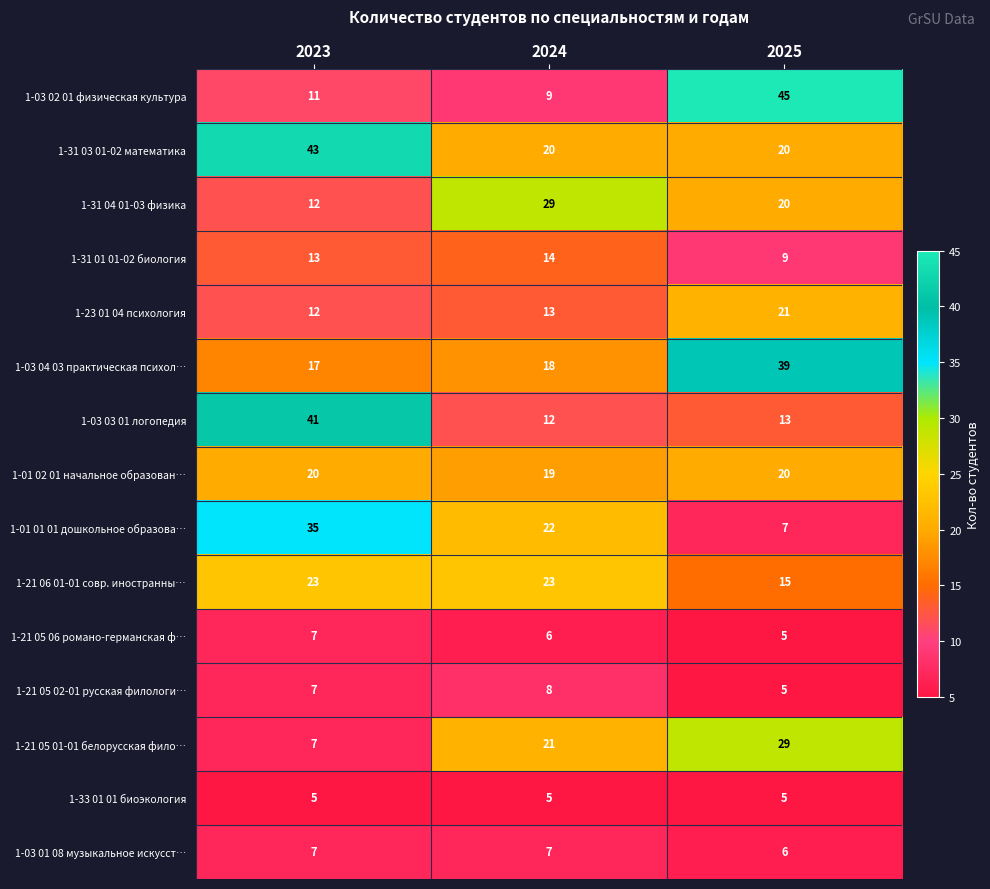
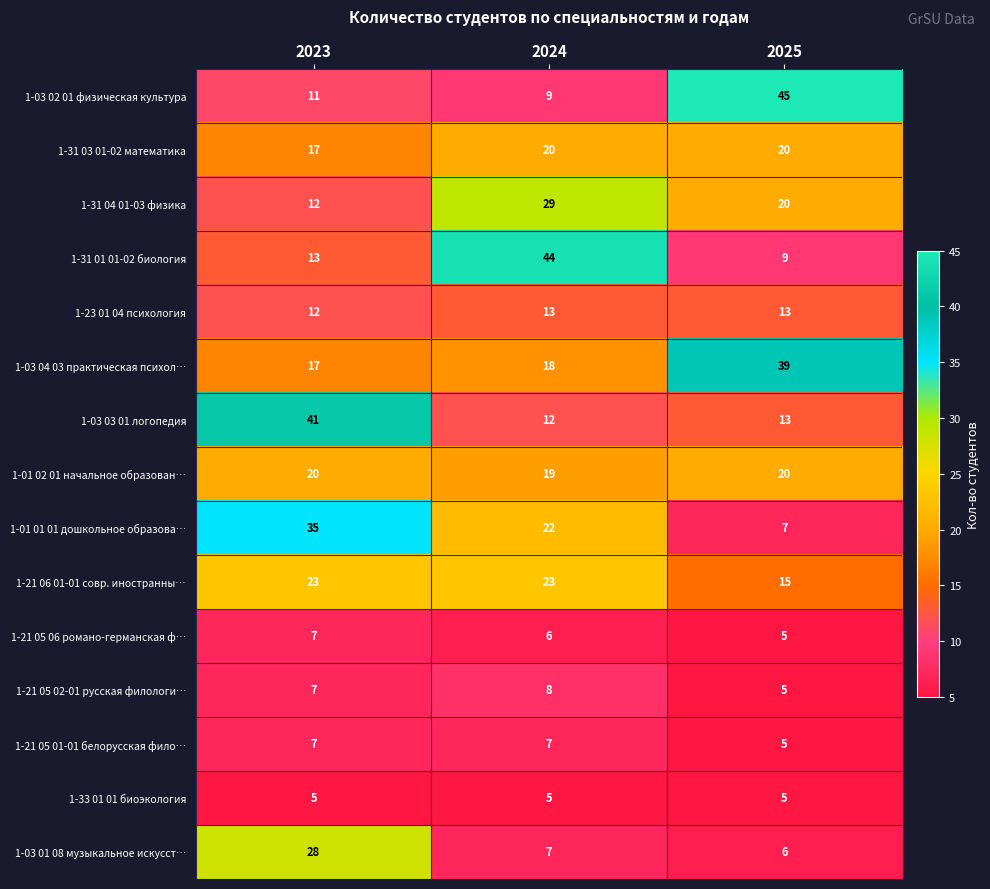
  {
    "1-03 02 01 физическая культура": {
      "2023": 11,
      "2024": 9,
      "2025": 45
    },
    "1-31 03 01-02 математика": {
-     "2023": 43,
+     "2023": 17,
      "2024": 20,
      "2025": 20
    },
    "1-31 04 01-03 физика": {
      "2023": 12,
      "2024": 29,
      "2025": 20
    },
    "1-31 01 01-02 биология": {
      "2023": 13,
-     "2024": 14,
+     "2024": 44,
      "2025": 9
    },
    "1-23 01 04 психология": {
      "2023": 12,
      "2024": 13,
-     "2025": 21
+     "2025": 13
    },
    "1-03 04 03 практическая психол…": {
      "2023": 17,
      "2024": 18,
      "2025": 39
    },
    "1-03 03 01 логопедия": {
      "2023": 41,
      "2024": 12,
      "2025": 13
    },
    "1-01 02 01 начальное образован…": {
      "2023": 20,
      "2024": 19,
      "2025": 20
    },
    "1-01 01 01 дошкольное образова…": {
      "2023": 35,
      "2024": 22,
      "2025": 7
    },
    "1-21 06 01-01 совр. иностранны…": {
      "2023": 23,
      "2024": 23,
      "2025": 15
    },
    "1-21 05 06 романо-германская ф…": {
      "2023": 7,
      "2024": 6,
      "2025": 5
    },
    "1-21 05 02-01 русская филологи…": {
      "2023": 7,
      "2024": 8,
      "2025": 5
    },
    "1-21 05 01-01 белорусская фило…": {
      "2023": 7,
-     "2024": 21,
-     "2025": 29
+     "2024": 7,
+     "2025": 5
    },
    "1-33 01 01 биоэкология": {
      "2023": 5,
      "2024": 5,
      "2025": 5
    },
    "1-03 01 08 музыкальное искусст…": {
-     "2023": 7,
+     "2023": 28,
      "2024": 7,
      "2025": 6
    }
  }
